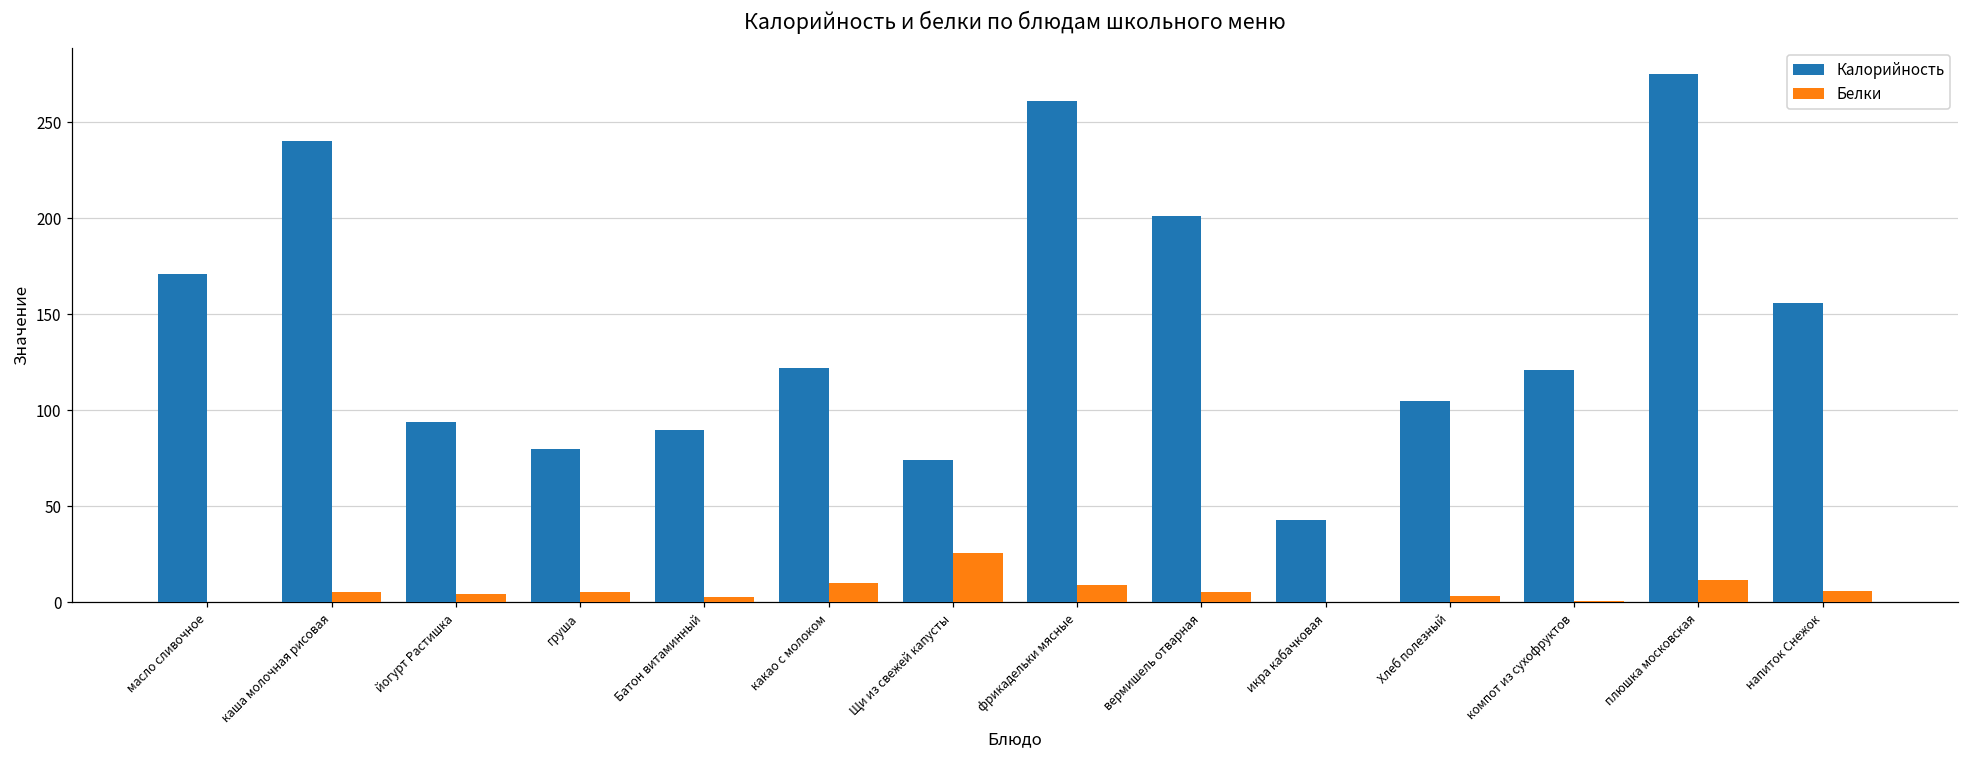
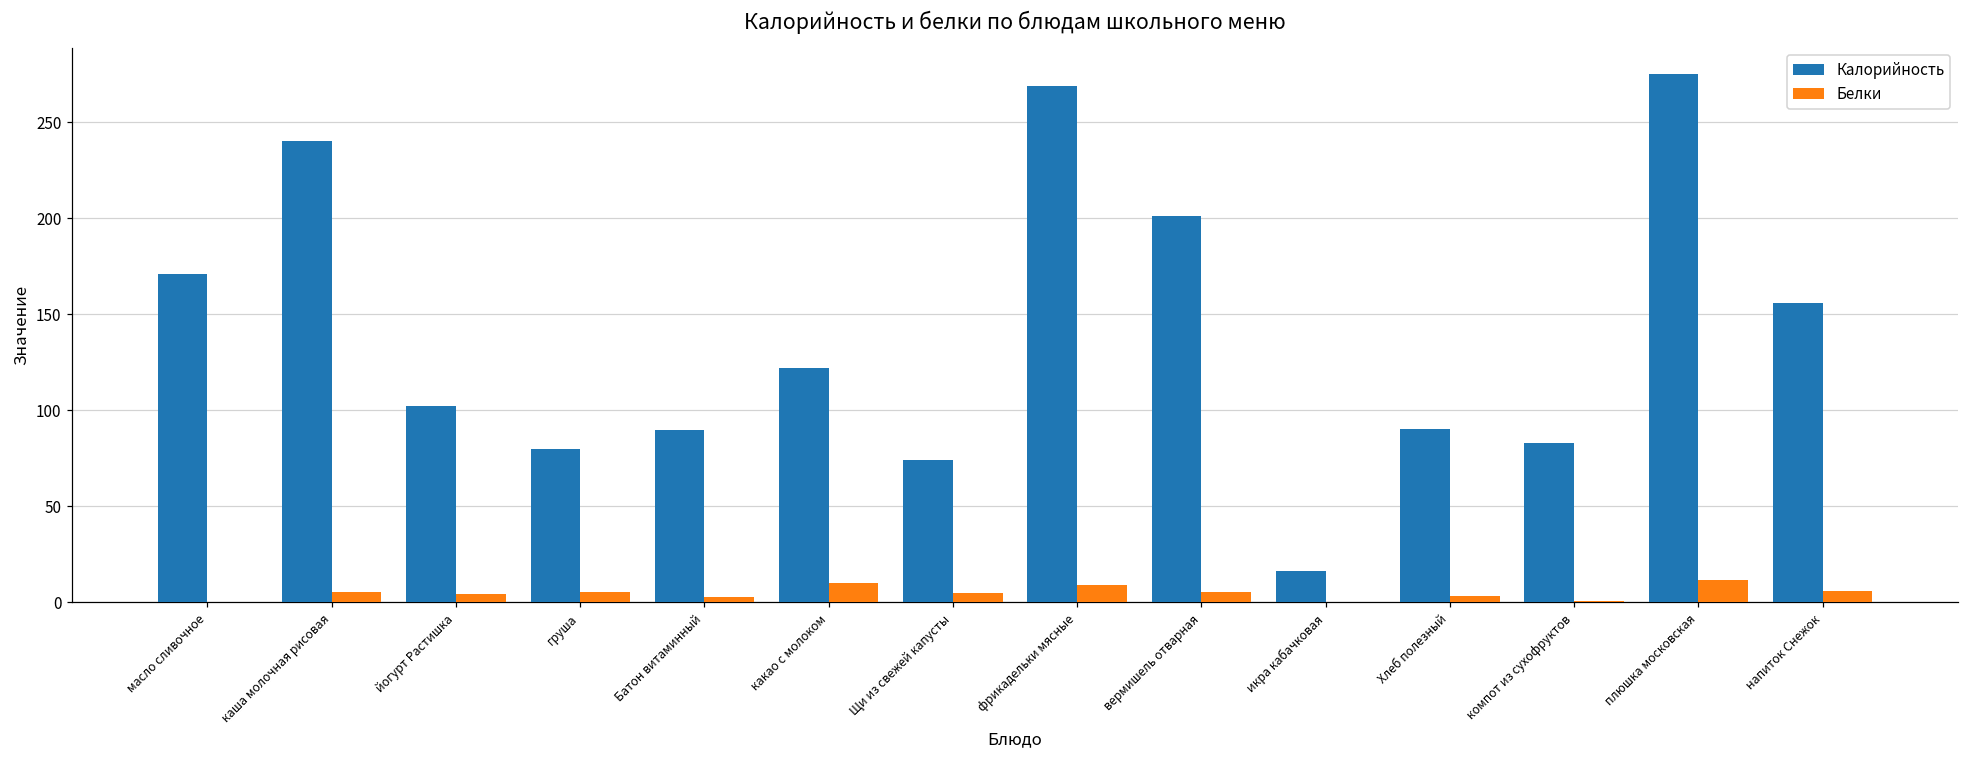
  {
    "Калорийность": {
      "масло сливочное": 171,
      "каша молочная рисовая": 240,
-     "йогурт Растишка": 94,
+     "йогурт Растишка": 102,
      "груша": 80,
      "Батон витаминный": 90,
      "какао с молоком": 122,
      "Щи из свежей капусты": 74,
-     "фрикадельки мясные": 261,
+     "фрикадельки мясные": 269,
      "вермишель отварная": 201,
-     "икра кабачковая": 43,
-     "Хлеб полезный": 105,
-     "компот из сухофруктов": 121,
+     "икра кабачковая": 16,
+     "Хлеб полезный": 90,
+     "компот из сухофруктов": 83,
      "плюшка московская": 275,
      "напиток Снежок": 156
    },
    "Белки": {
      "каша молочная рисовая": 5,
      "йогурт Растишка": 4,
      "груша": 5,
      "Батон витаминный": 3,
      "какао с молоком": 10,
-     "Щи из свежей капусты": 26,
+     "Щи из свежей капусты": 5,
      "фрикадельки мясные": 9,
      "вермишель отварная": 6,
      "Хлеб полезный": 3,
      "плюшка московская": 12,
      "напиток Снежок": 6
    }
  }
